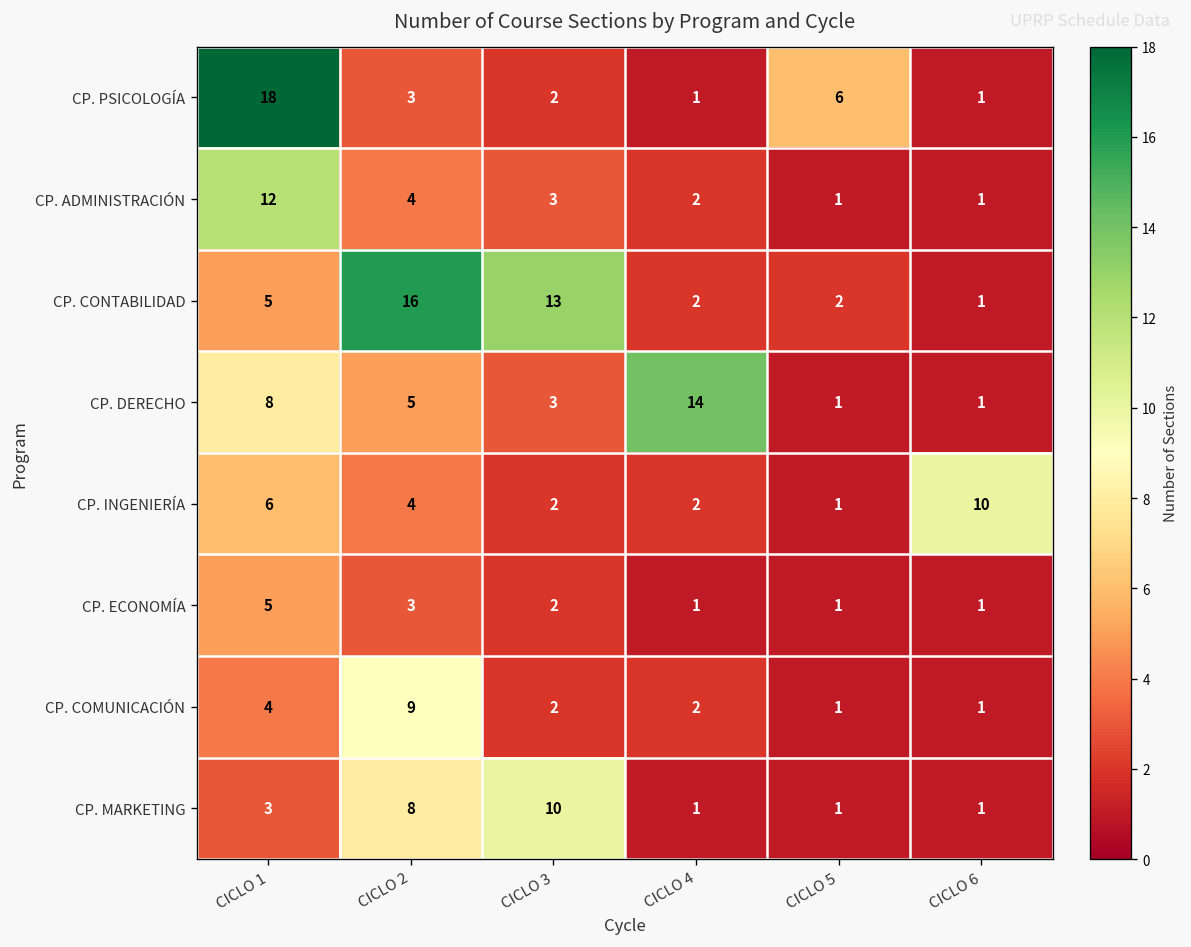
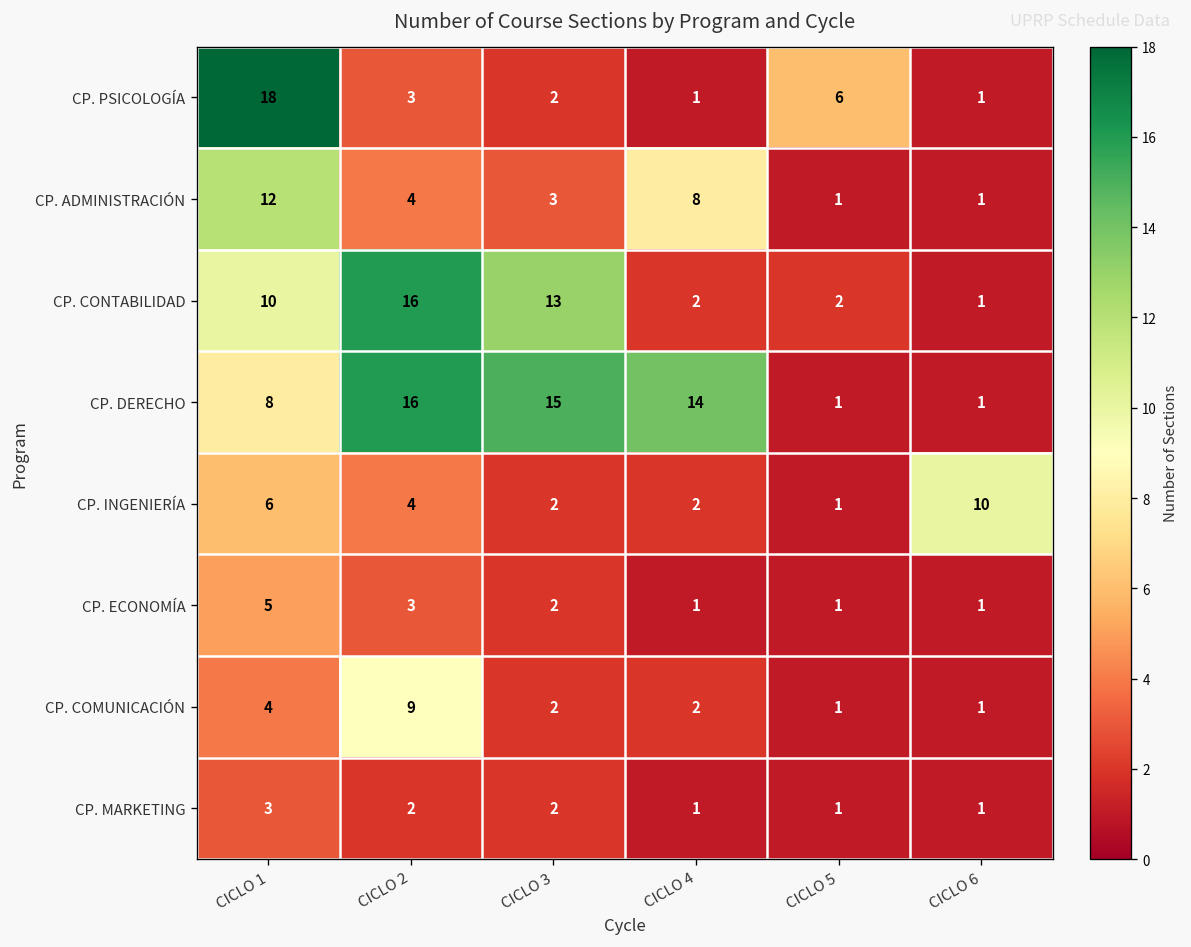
  {
    "CP. PSICOLOGÍA": {
      "CICLO 1": 18,
      "CICLO 2": 3,
      "CICLO 3": 2,
      "CICLO 4": 1,
      "CICLO 5": 6,
      "CICLO 6": 1
    },
    "CP. ADMINISTRACIÓN": {
      "CICLO 1": 12,
      "CICLO 2": 4,
      "CICLO 3": 3,
-     "CICLO 4": 2,
+     "CICLO 4": 8,
      "CICLO 5": 1,
      "CICLO 6": 1
    },
    "CP. CONTABILIDAD": {
-     "CICLO 1": 5,
+     "CICLO 1": 10,
      "CICLO 2": 16,
      "CICLO 3": 13,
      "CICLO 4": 2,
      "CICLO 5": 2,
      "CICLO 6": 1
    },
    "CP. DERECHO": {
      "CICLO 1": 8,
-     "CICLO 2": 5,
-     "CICLO 3": 3,
+     "CICLO 2": 16,
+     "CICLO 3": 15,
      "CICLO 4": 14,
      "CICLO 5": 1,
      "CICLO 6": 1
    },
    "CP. INGENIERÍA": {
      "CICLO 1": 6,
      "CICLO 2": 4,
      "CICLO 3": 2,
      "CICLO 4": 2,
      "CICLO 5": 1,
      "CICLO 6": 10
    },
    "CP. ECONOMÍA": {
      "CICLO 1": 5,
      "CICLO 2": 3,
      "CICLO 3": 2,
      "CICLO 4": 1,
      "CICLO 5": 1,
      "CICLO 6": 1
    },
    "CP. COMUNICACIÓN": {
      "CICLO 1": 4,
      "CICLO 2": 9,
      "CICLO 3": 2,
      "CICLO 4": 2,
      "CICLO 5": 1,
      "CICLO 6": 1
    },
    "CP. MARKETING": {
      "CICLO 1": 3,
-     "CICLO 2": 8,
-     "CICLO 3": 10,
+     "CICLO 2": 2,
+     "CICLO 3": 2,
      "CICLO 4": 1,
      "CICLO 5": 1,
      "CICLO 6": 1
    }
  }
